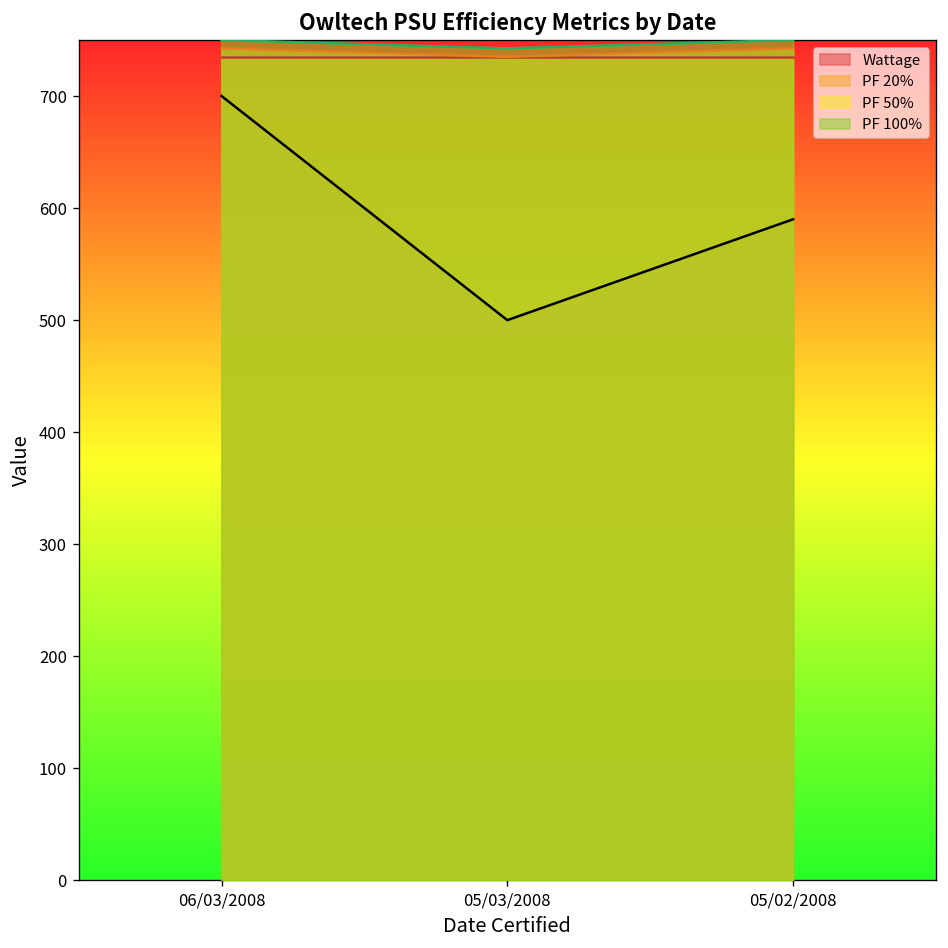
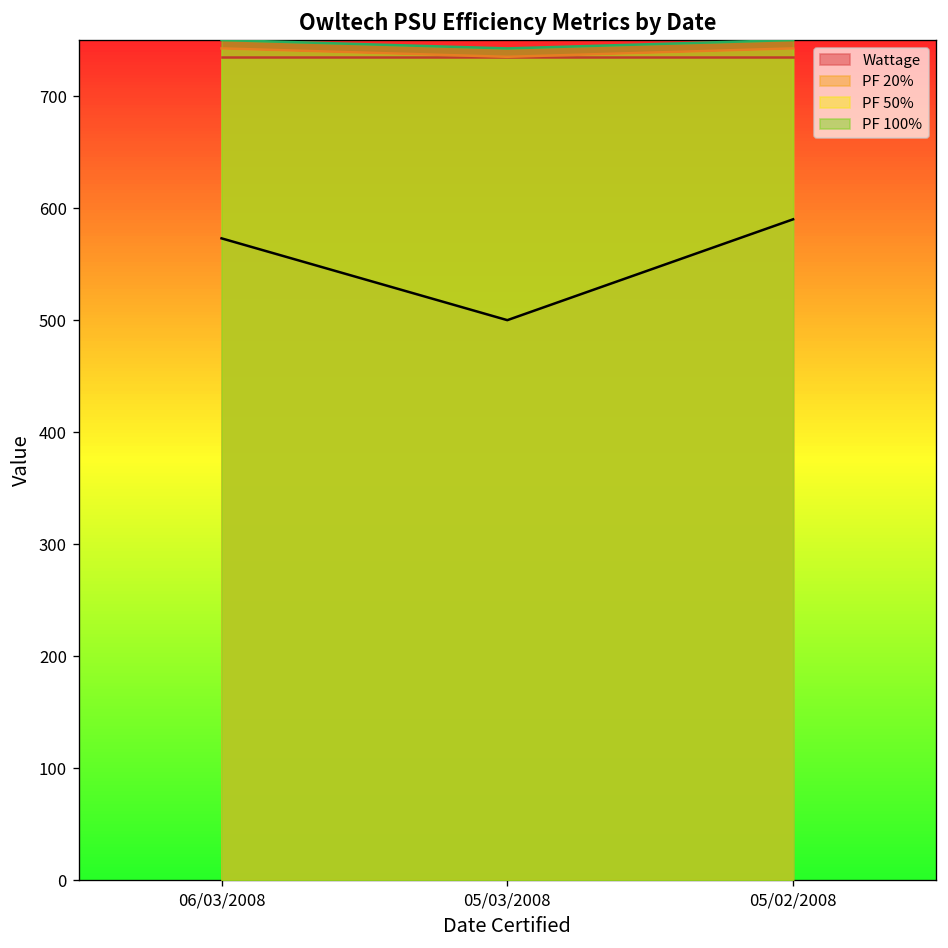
  {
    "Wattage": {
-     "06/03/2008": 700,
+     "06/03/2008": 570,
      "05/03/2008": 500,
      "05/02/2008": 590
    },
    "PF 100%": {
      "06/03/2008": 750,
      "05/03/2008": 740,
      "05/02/2008": 750
    }
  }
